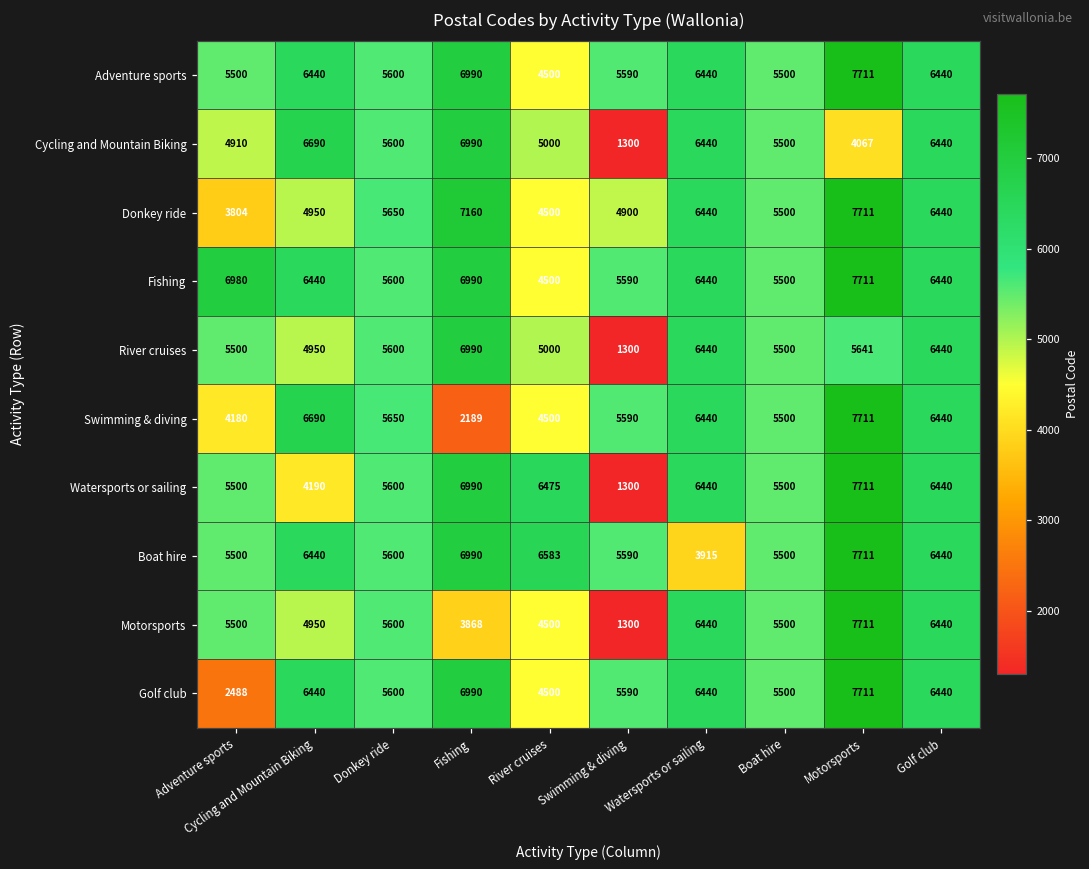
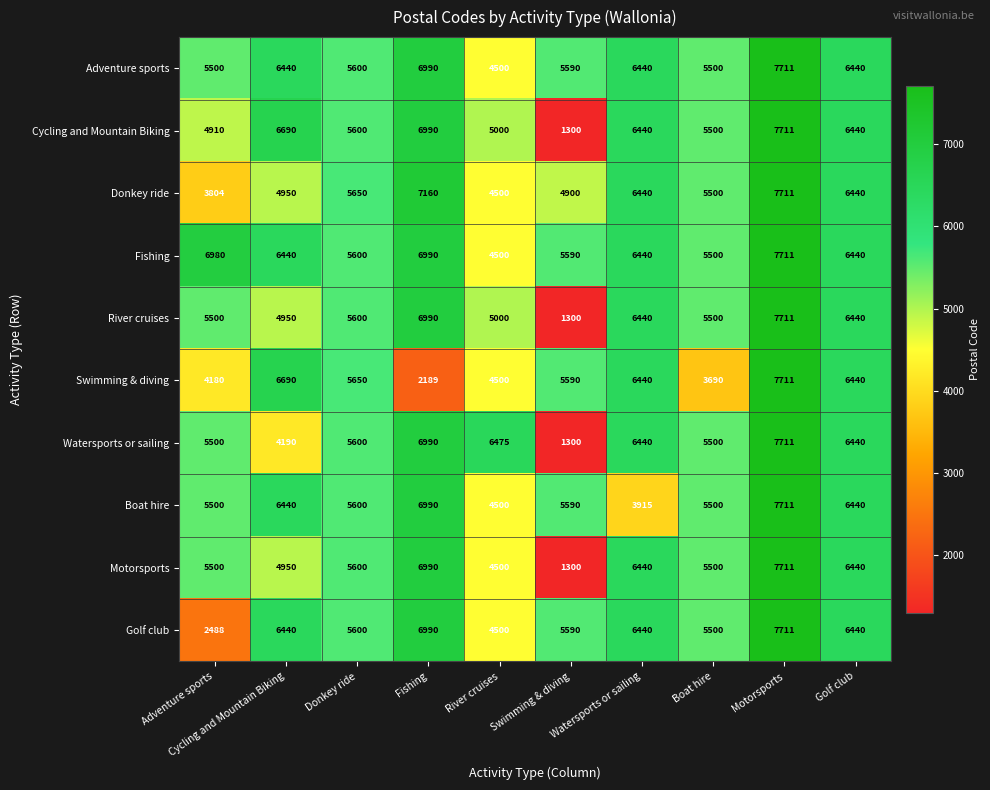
  {
    "Adventure sports": {
      "Adventure sports": 5500,
      "Cycling and Mountain Biking": 6440,
      "Donkey ride": 5600,
      "Fishing": 6990,
      "River cruises": 4500,
      "Swimming & diving": 5590,
      "Watersports or sailing": 6440,
      "Boat hire": 5500,
      "Motorsports": 7711,
      "Golf club": 6440
    },
    "Cycling and Mountain Biking": {
      "Adventure sports": 4910,
      "Cycling and Mountain Biking": 6690,
      "Donkey ride": 5600,
      "Fishing": 6990,
      "River cruises": 5000,
      "Swimming & diving": 1300,
      "Watersports or sailing": 6440,
      "Boat hire": 5500,
-     "Motorsports": 4067,
+     "Motorsports": 7711,
      "Golf club": 6440
    },
    "Donkey ride": {
      "Adventure sports": 3804,
      "Cycling and Mountain Biking": 4950,
      "Donkey ride": 5650,
      "Fishing": 7160,
      "River cruises": 4500,
      "Swimming & diving": 4900,
      "Watersports or sailing": 6440,
      "Boat hire": 5500,
      "Motorsports": 7711,
      "Golf club": 6440
    },
    "Fishing": {
      "Adventure sports": 6980,
      "Cycling and Mountain Biking": 6440,
      "Donkey ride": 5600,
      "Fishing": 6990,
      "River cruises": 4500,
      "Swimming & diving": 5590,
      "Watersports or sailing": 6440,
      "Boat hire": 5500,
      "Motorsports": 7711,
      "Golf club": 6440
    },
    "River cruises": {
      "Adventure sports": 5500,
      "Cycling and Mountain Biking": 4950,
      "Donkey ride": 5600,
      "Fishing": 6990,
      "River cruises": 5000,
      "Swimming & diving": 1300,
      "Watersports or sailing": 6440,
      "Boat hire": 5500,
-     "Motorsports": 5641,
+     "Motorsports": 7711,
      "Golf club": 6440
    },
    "Swimming & diving": {
      "Adventure sports": 4180,
      "Cycling and Mountain Biking": 6690,
      "Donkey ride": 5650,
      "Fishing": 2189,
      "River cruises": 4500,
      "Swimming & diving": 5590,
      "Watersports or sailing": 6440,
-     "Boat hire": 5500,
+     "Boat hire": 3690,
      "Motorsports": 7711,
      "Golf club": 6440
    },
    "Watersports or sailing": {
      "Adventure sports": 5500,
      "Cycling and Mountain Biking": 4190,
      "Donkey ride": 5600,
      "Fishing": 6990,
      "River cruises": 6475,
      "Swimming & diving": 1300,
      "Watersports or sailing": 6440,
      "Boat hire": 5500,
      "Motorsports": 7711,
      "Golf club": 6440
    },
    "Boat hire": {
      "Adventure sports": 5500,
      "Cycling and Mountain Biking": 6440,
      "Donkey ride": 5600,
      "Fishing": 6990,
-     "River cruises": 6583,
+     "River cruises": 4500,
      "Swimming & diving": 5590,
      "Watersports or sailing": 3915,
      "Boat hire": 5500,
      "Motorsports": 7711,
      "Golf club": 6440
    },
    "Motorsports": {
      "Adventure sports": 5500,
      "Cycling and Mountain Biking": 4950,
      "Donkey ride": 5600,
-     "Fishing": 3868,
+     "Fishing": 6990,
      "River cruises": 4500,
      "Swimming & diving": 1300,
      "Watersports or sailing": 6440,
      "Boat hire": 5500,
      "Motorsports": 7711,
      "Golf club": 6440
    },
    "Golf club": {
      "Adventure sports": 2488,
      "Cycling and Mountain Biking": 6440,
      "Donkey ride": 5600,
      "Fishing": 6990,
      "River cruises": 4500,
      "Swimming & diving": 5590,
      "Watersports or sailing": 6440,
      "Boat hire": 5500,
      "Motorsports": 7711,
      "Golf club": 6440
    }
  }
